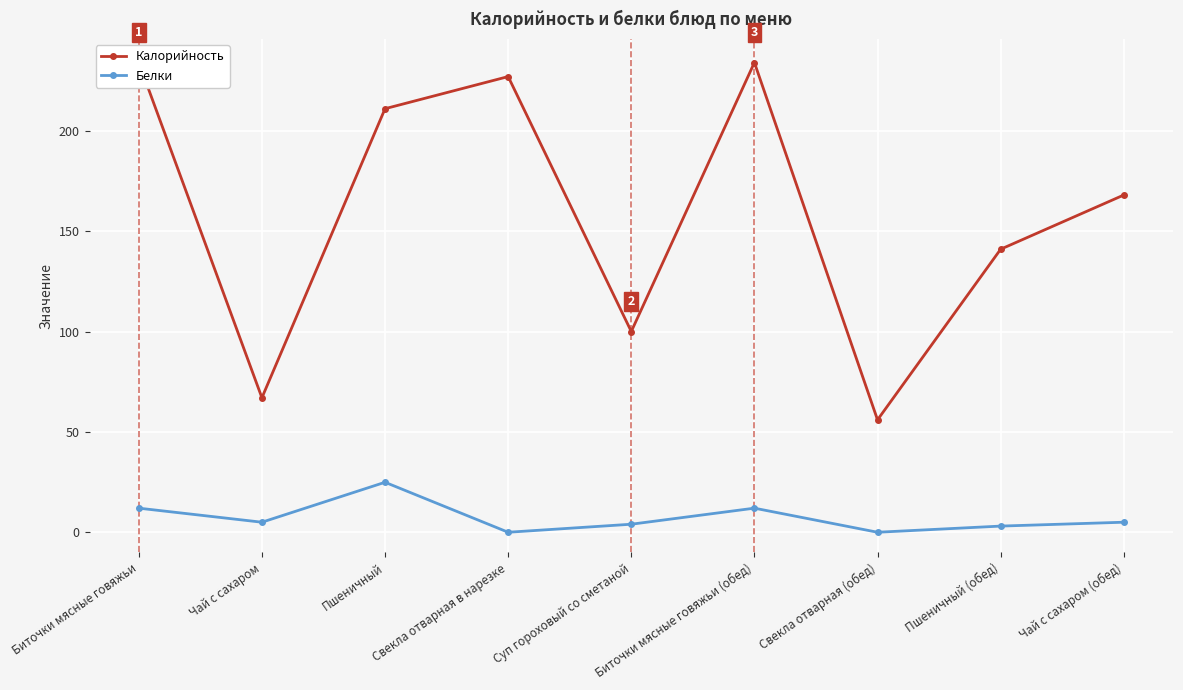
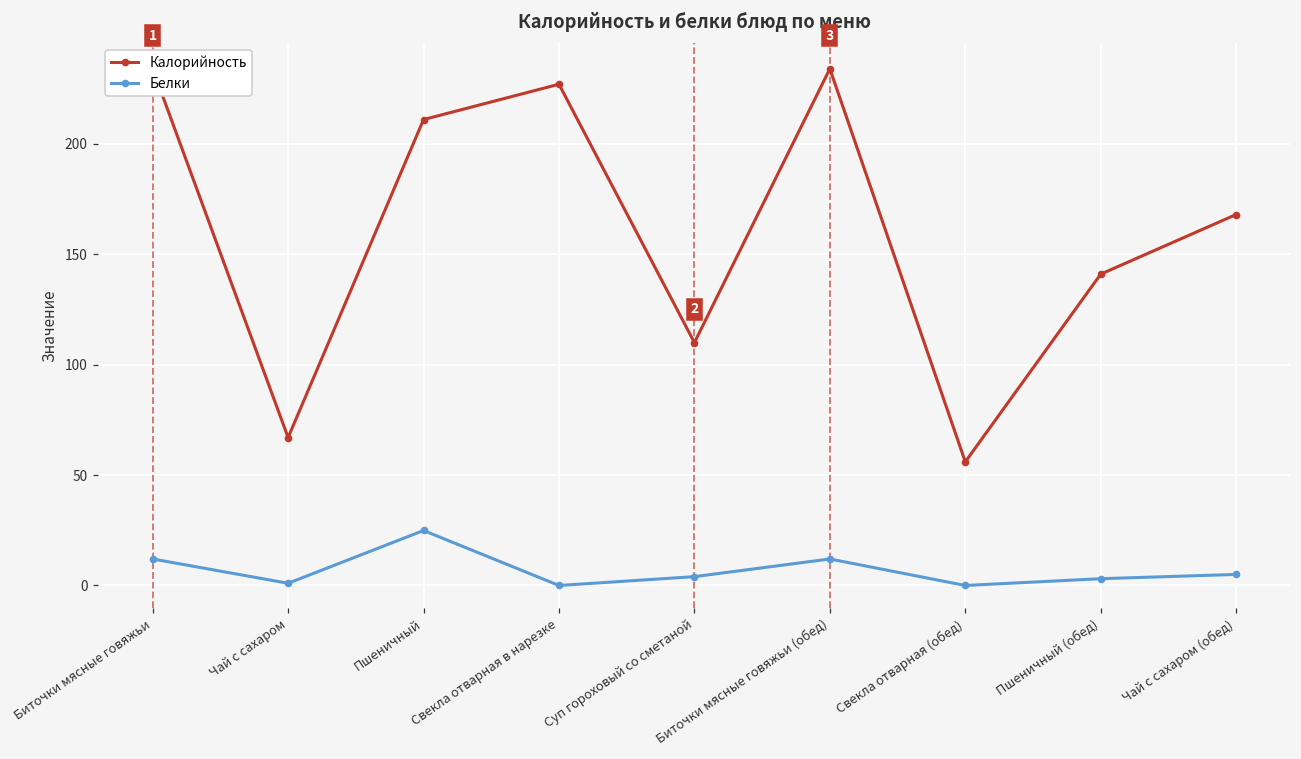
  {
    "Калорийность": {
      "Чай с сахаром": 67,
      "Пшеничный": 211,
      "Свекла отварная в нарезке": 227,
-     "Суп гороховый со сметаной": 100,
+     "Суп гороховый со сметаной": 110,
      "Свекла отварная (обед)": 56,
      "Пшеничный (обед)": 141,
      "Чай с сахаром (обед)": 168
    },
    "Белки": {
      "Биточки мясные говяжьи": 12,
-     "Чай с сахаром": 5,
+     "Чай с сахаром": 1,
      "Пшеничный": 25,
      "Свекла отварная в нарезке": 0,
      "Суп гороховый со сметаной": 4,
      "Биточки мясные говяжьи (обед)": 12,
      "Свекла отварная (обед)": 0,
      "Пшеничный (обед)": 3,
      "Чай с сахаром (обед)": 5
    }
  }
